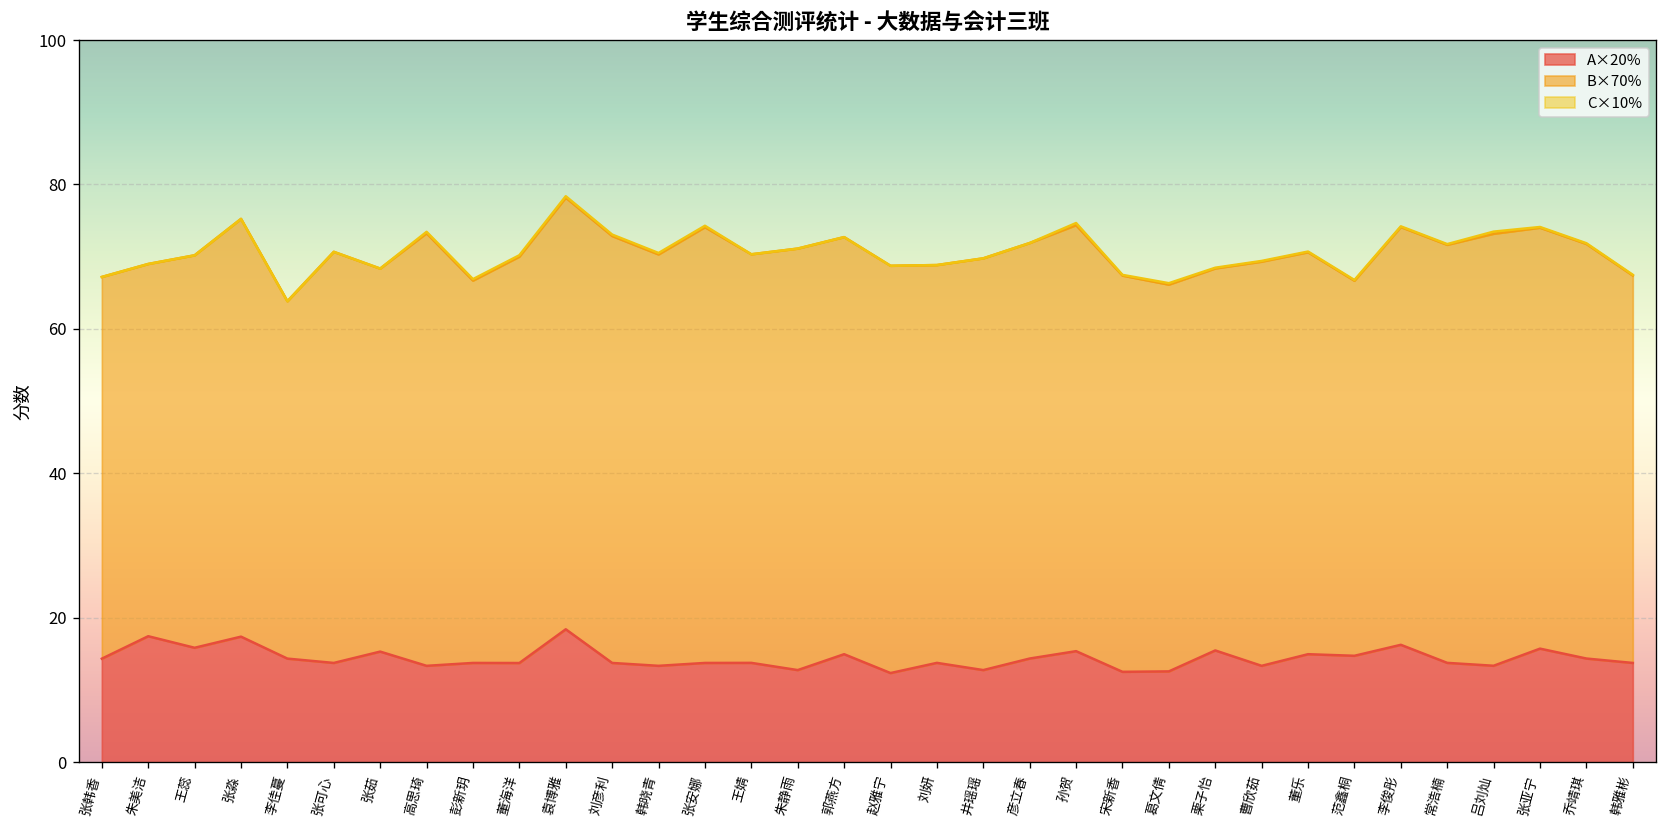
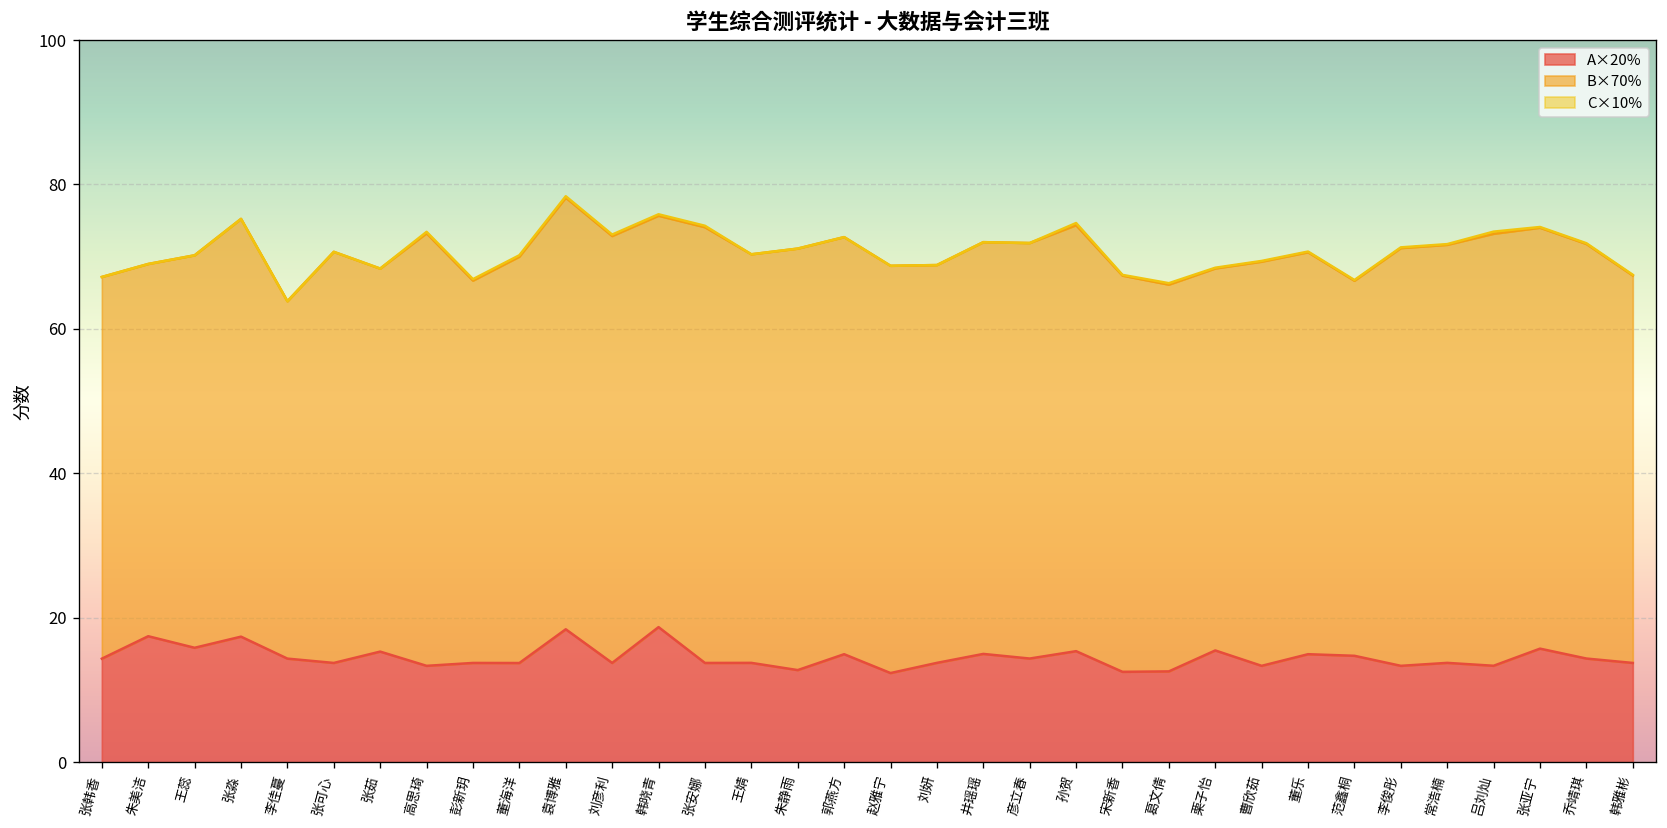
  {
    "A×20%": {
      "张韩香": 14,
      "朱美洁": 17,
      "王蕊": 16,
      "张淼": 17,
      "李佳蔓": 14,
      "张可心": 14,
      "张茹": 15,
      "高思琦": 13,
      "彭新玥": 14,
      "董海洋": 14,
      "袁博雅": 18,
      "刘彦利": 14,
-     "韩晓青": 13,
+     "韩晓青": 19,
      "张安娜": 14,
      "王婧": 14,
      "朱静雨": 13,
      "郭燕方": 15,
      "赵雅宁": 12,
      "刘妍": 14,
-     "井瑶瑶": 13,
+     "井瑶瑶": 15,
      "彦立春": 14,
      "孙贺": 15,
      "宋新香": 13,
      "葛文倩": 13,
      "栗子怡": 15,
      "曹欣茹": 13,
      "董乐": 15,
      "范鑫桐": 15,
-     "李俊彤": 16,
+     "李俊彤": 13,
      "常浩楠": 14,
      "吕刘灿": 13,
      "张亚宁": 16,
      "乔靖琪": 14,
      "韩雅彬": 14
    }
  }
